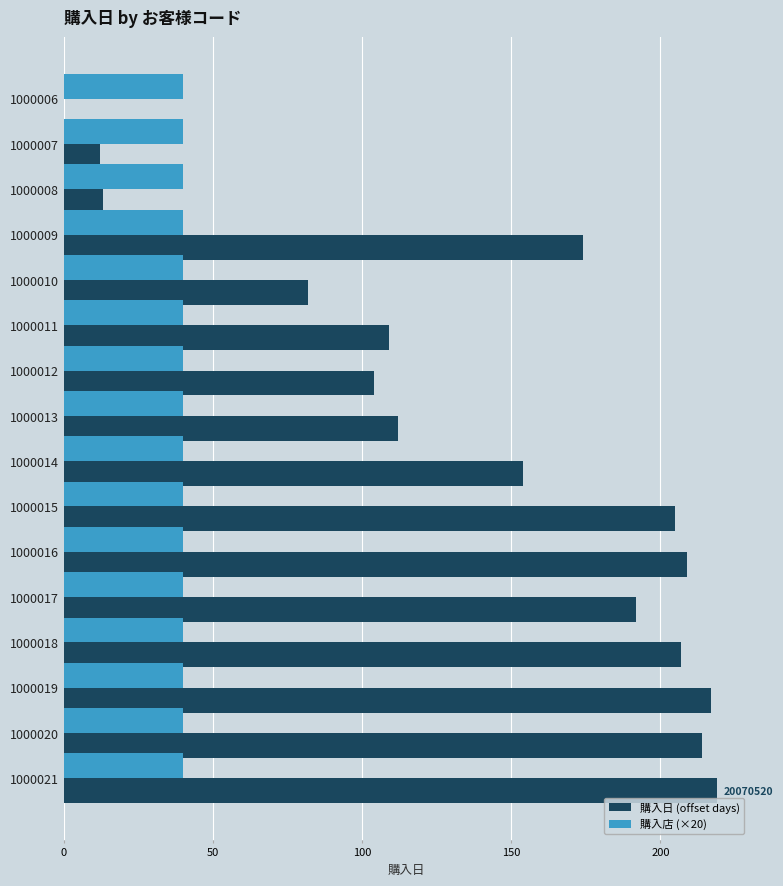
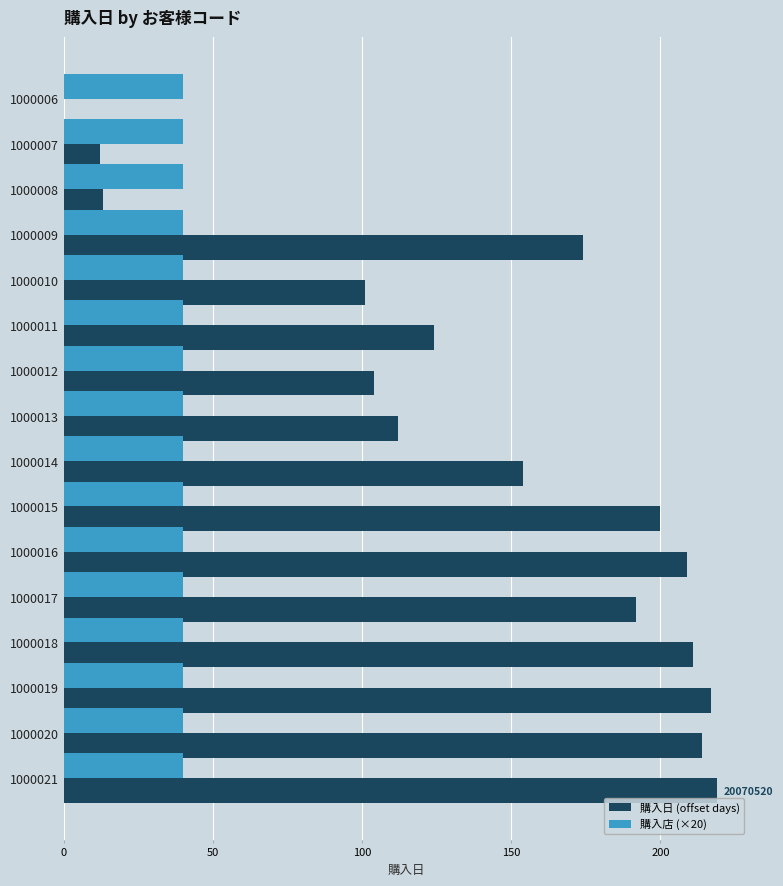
  {
    "購入日 (offset days)": {
      "1000006": 0,
      "1000007": 12,
      "1000008": 13,
      "1000009": 174,
-     "1000010": 82,
-     "1000011": 109,
+     "1000010": 101,
+     "1000011": 124,
      "1000012": 104,
      "1000013": 112,
      "1000014": 154,
-     "1000015": 205,
+     "1000015": 200,
      "1000016": 209,
      "1000017": 192,
-     "1000018": 207,
+     "1000018": 211,
      "1000019": 217,
      "1000020": 214
    },
    "購入店 (×20)": {
      "1000006": 40,
      "1000007": 40,
      "1000008": 40,
      "1000009": 40,
      "1000010": 40,
      "1000011": 40,
      "1000012": 40,
      "1000013": 40,
      "1000014": 40,
      "1000015": 40,
      "1000016": 40,
      "1000017": 40,
      "1000018": 40,
      "1000019": 40,
      "1000020": 40,
      "1000021": 40
    }
  }
